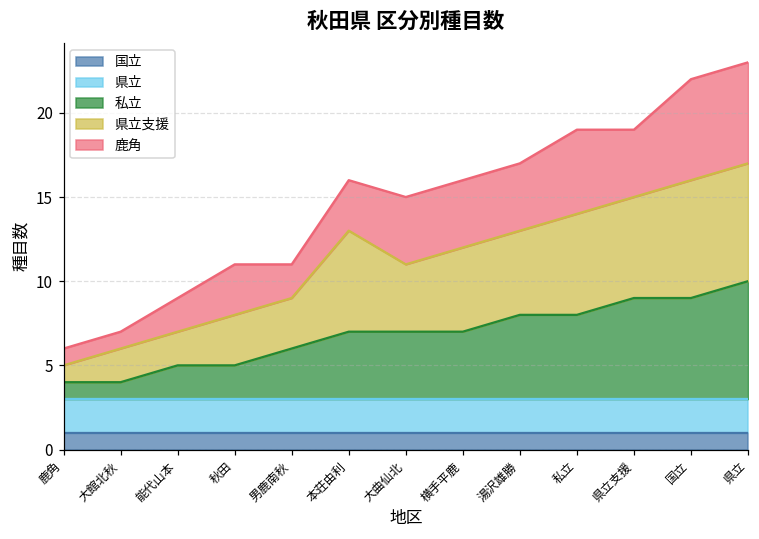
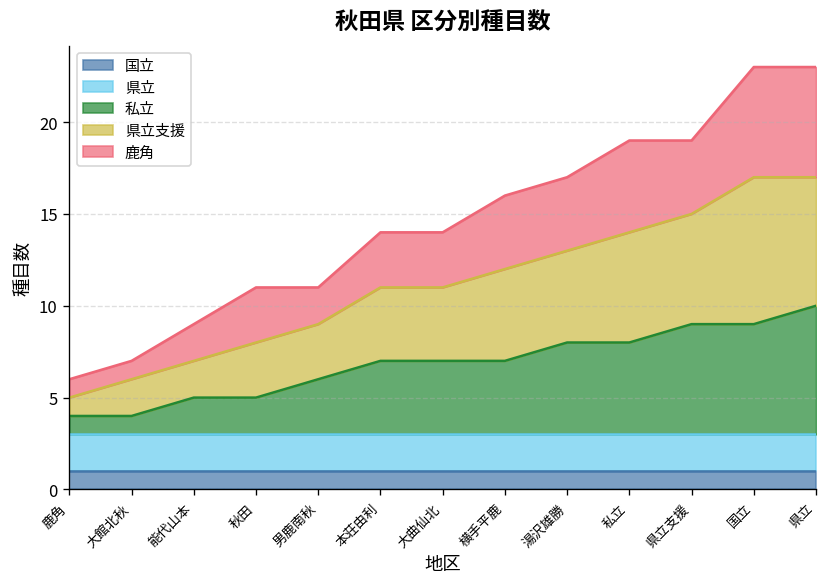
  {
    "国立": {
      "鹿角": 1,
      "大館北秋": 1,
      "能代山本": 1,
      "秋田": 1,
      "男鹿南秋": 1,
      "本荘由利": 1,
      "大曲仙北": 1,
      "横手平鹿": 1,
      "湯沢雄勝": 1,
      "私立": 1,
      "県立支援": 1,
      "国立": 1,
      "県立": 1
    },
    "県立": {
      "鹿角": 3,
      "大館北秋": 3,
      "能代山本": 3,
      "秋田": 3,
      "男鹿南秋": 3,
      "本荘由利": 3,
      "大曲仙北": 3,
      "横手平鹿": 3,
      "湯沢雄勝": 3,
      "私立": 3,
      "県立支援": 3,
      "国立": 3,
      "県立": 3
    },
    "私立": {
      "鹿角": 1,
      "大館北秋": 1,
      "能代山本": 2,
      "秋田": 2,
      "男鹿南秋": 3,
      "本荘由利": 4,
      "大曲仙北": 4,
      "横手平鹿": 4,
      "湯沢雄勝": 5,
      "私立": 5,
      "県立支援": 6,
      "国立": 6,
      "県立": 7
    },
    "県立支援": {
      "鹿角": 1,
      "大館北秋": 2,
      "能代山本": 2,
      "秋田": 3,
      "男鹿南秋": 3,
-     "本荘由利": 6,
+     "本荘由利": 4,
      "大曲仙北": 4,
      "横手平鹿": 5,
      "湯沢雄勝": 5,
      "私立": 6,
      "県立支援": 6,
-     "国立": 7,
+     "国立": 8,
      "県立": 7
    },
    "鹿角": {
      "鹿角": 1,
      "大館北秋": 1,
      "能代山本": 2,
      "秋田": 3,
      "男鹿南秋": 2,
      "本荘由利": 3,
-     "大曲仙北": 4,
+     "大曲仙北": 3,
      "横手平鹿": 4,
      "湯沢雄勝": 4,
      "私立": 5,
      "県立支援": 4,
      "国立": 6,
      "県立": 6
    }
  }
